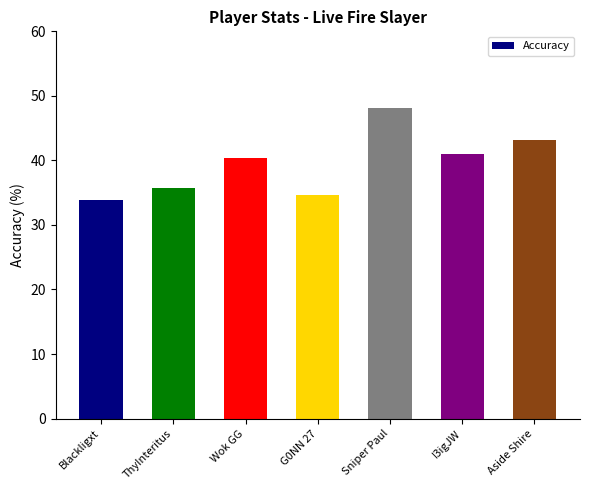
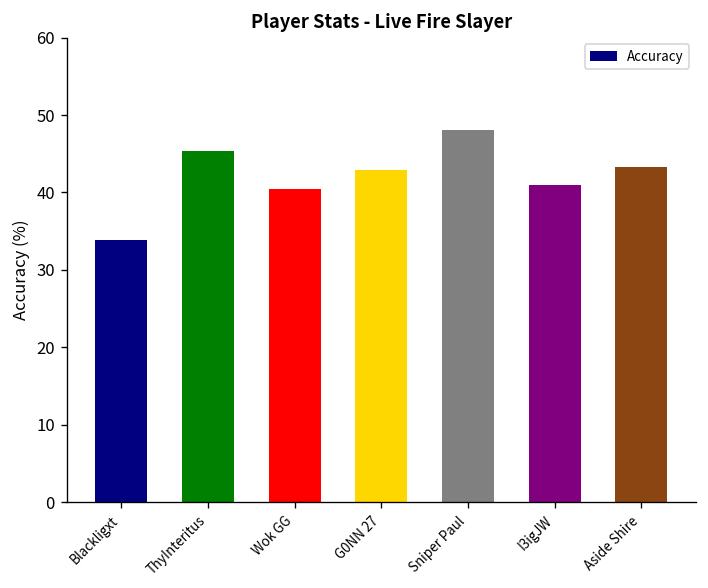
  {
    "Blackligxt": 34,
-   "ThyInteritus": 36,
+   "ThyInteritus": 45,
    "Wok GG": 40,
-   "G0NN 27": 35,
+   "G0NN 27": 43,
    "Sniper Paul": 48,
    "I3igJW": 41,
    "Aside Shire": 43
  }
